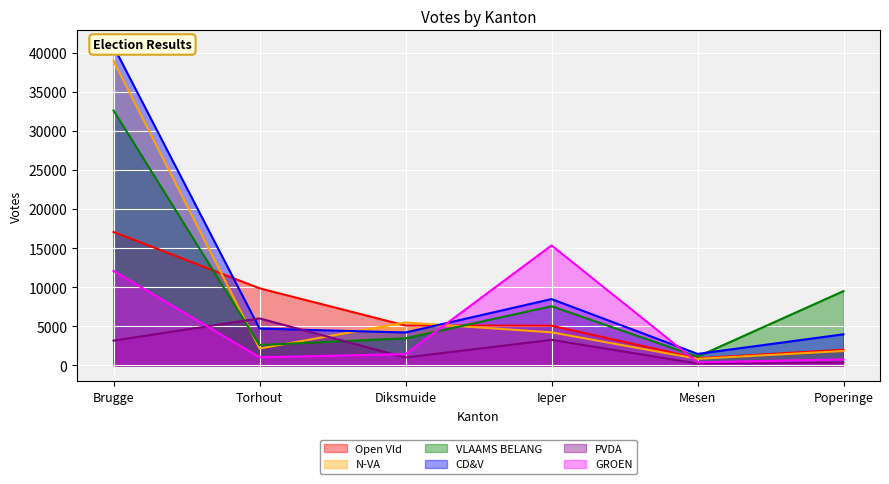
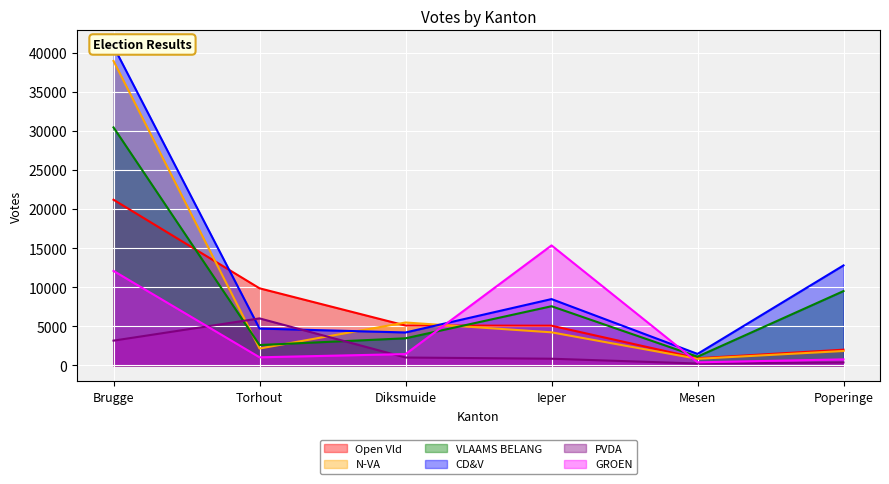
  {
    "Open Vld": {
-     "Brugge": 17000,
+     "Brugge": 21000,
      "Torhout": 10000,
      "Diksmuide": 5000,
      "Ieper": 5000
    },
    "N-VA": {
      "Brugge": 39000,
      "Torhout": 2000,
      "Diksmuide": 5000,
      "Ieper": 4000
    },
    "VLAAMS BELANG": {
-     "Brugge": 33000,
+     "Brugge": 30000,
      "Torhout": 3000,
      "Diksmuide": 3000,
      "Ieper": 8000,
      "Poperinge": 10000
    },
    "CD&V": {
      "Torhout": 5000,
      "Diksmuide": 4000,
      "Ieper": 8000,
      "Mesen": 1000,
-     "Poperinge": 4000
+     "Poperinge": 13000
    },
    "PVDA": {
      "Brugge": 3000,
      "Torhout": 6000,
      "Diksmuide": 1000,
-     "Ieper": 3000,
+     "Ieper": 1000,
      "Poperinge": 0
    },
    "GROEN": {
      "Brugge": 12000,
      "Torhout": 1000,
      "Diksmuide": 1000,
      "Ieper": 15000,
      "Poperinge": 1000
    }
  }
